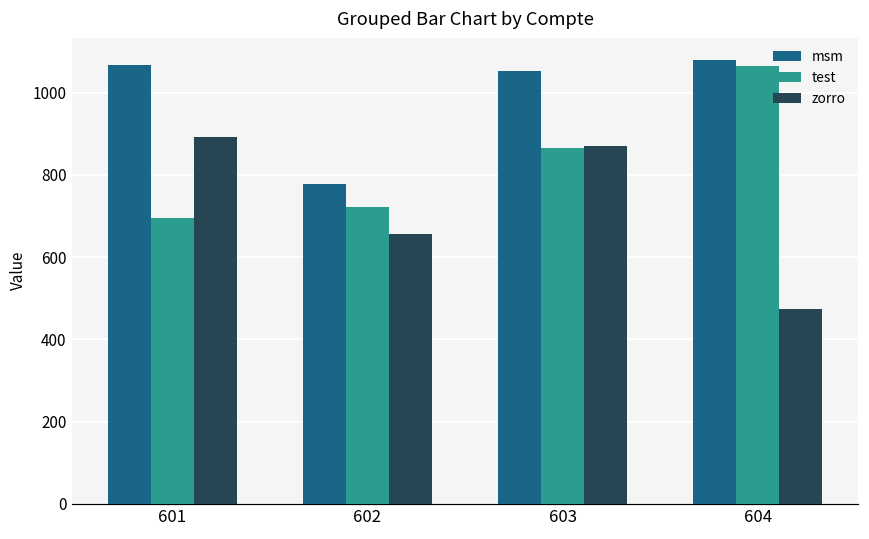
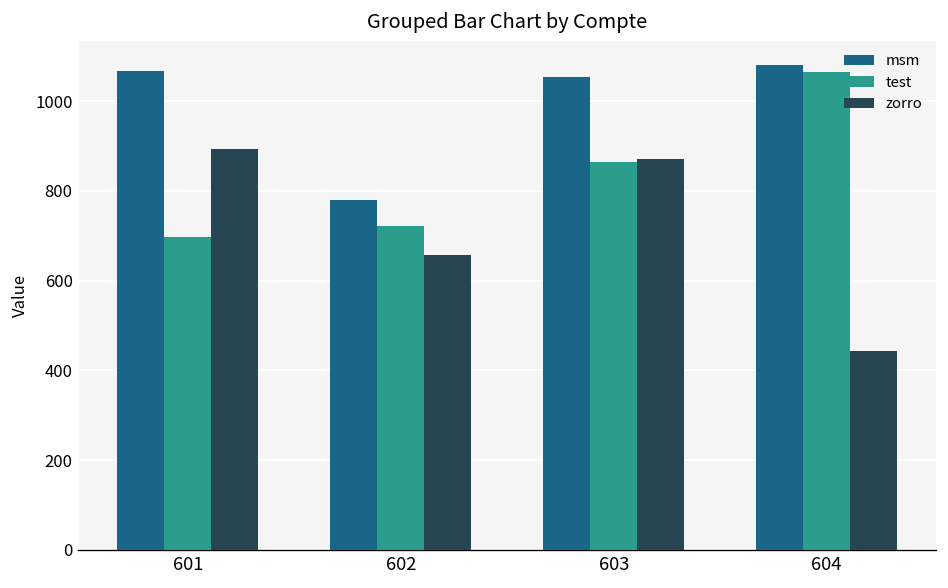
  {
    "zorro": {
      "601": 890,
      "602": 660,
      "603": 870,
-     "604": 480
+     "604": 440
    }
  }
